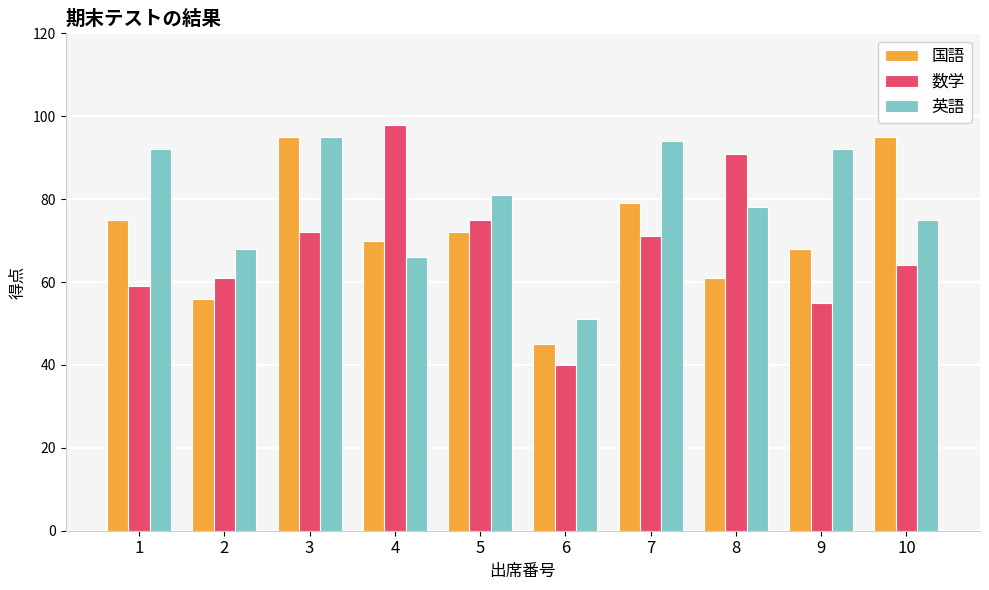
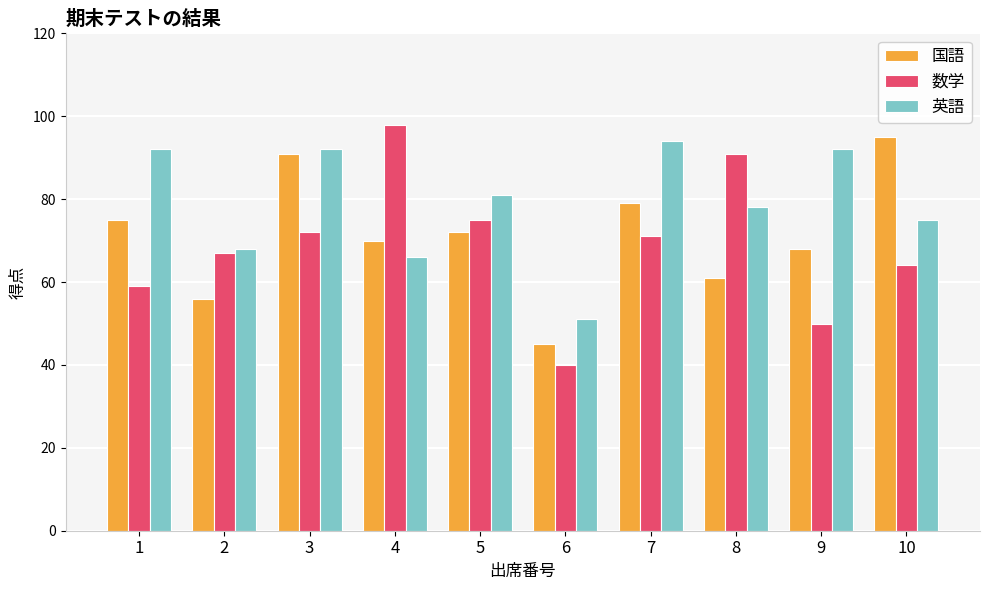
  {
    "国語": {
      "1": 75,
      "2": 56,
-     "3": 95,
+     "3": 91,
      "4": 70,
      "5": 72,
      "6": 45,
      "7": 79,
      "8": 61,
      "9": 68,
      "10": 95
    },
    "数学": {
      "1": 59,
-     "2": 61,
+     "2": 67,
      "3": 72,
      "4": 98,
      "5": 75,
      "6": 40,
      "7": 71,
      "8": 91,
-     "9": 55,
+     "9": 50,
      "10": 64
    },
    "英語": {
      "1": 92,
      "2": 68,
-     "3": 95,
+     "3": 92,
      "4": 66,
      "5": 81,
      "6": 51,
      "7": 94,
      "8": 78,
      "9": 92,
      "10": 75
    }
  }
